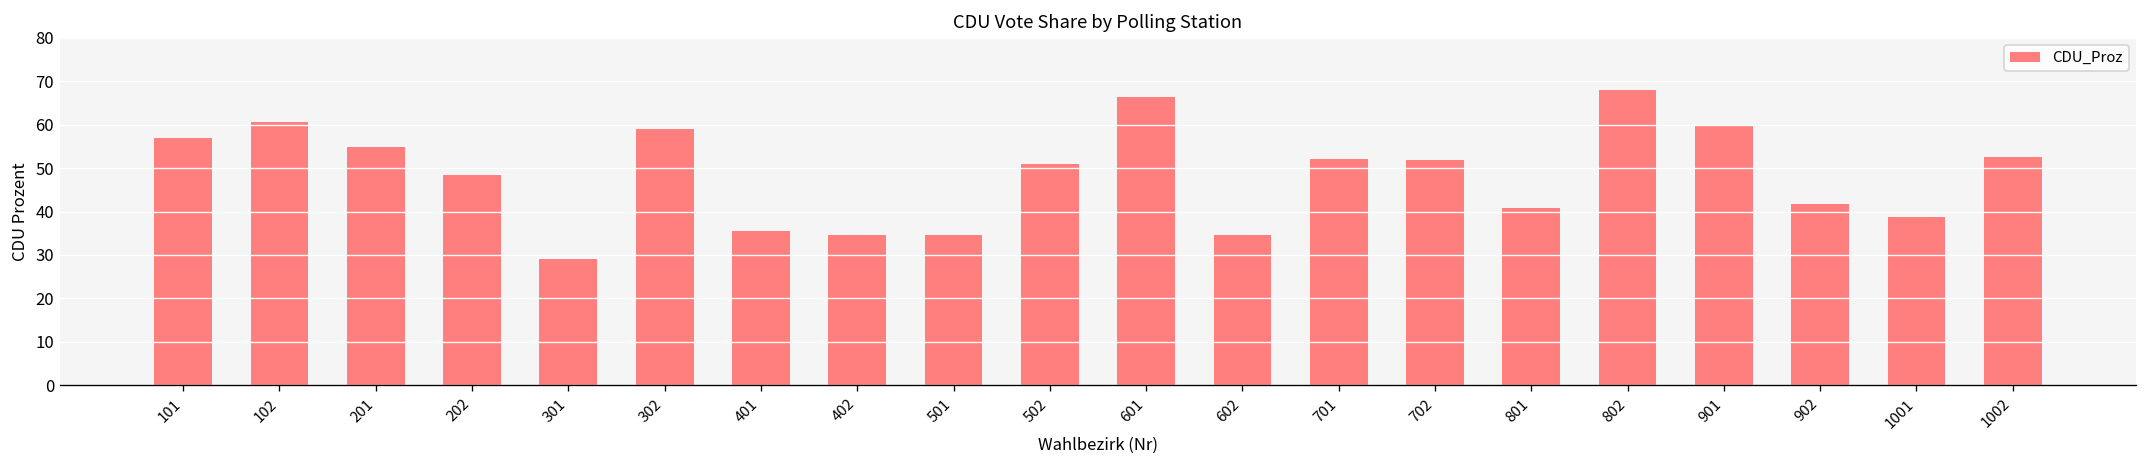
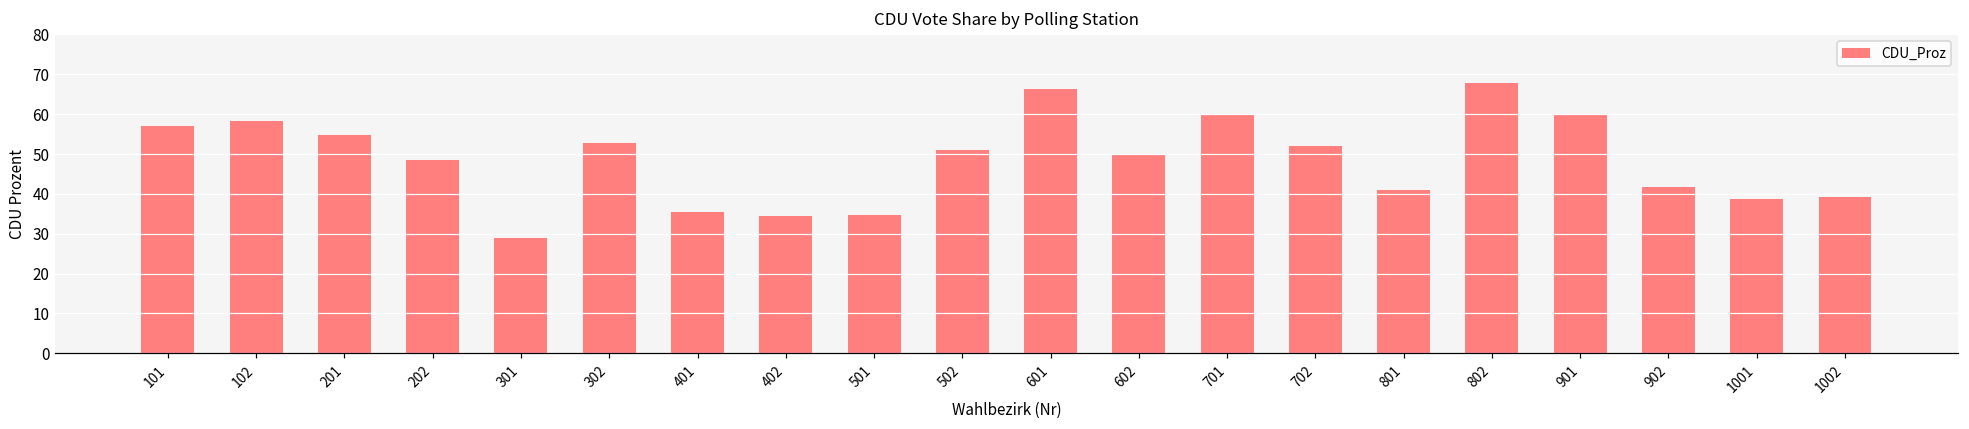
  {
    "101": 57,
-   "102": 61,
+   "102": 58,
    "201": 55,
    "202": 48,
    "301": 29,
-   "302": 59,
+   "302": 53,
    "401": 36,
    "402": 35,
    "501": 35,
    "502": 51,
    "601": 66,
-   "602": 35,
-   "701": 52,
+   "602": 50,
+   "701": 60,
    "702": 52,
    "801": 41,
    "802": 68,
    "901": 60,
    "902": 42,
    "1001": 39,
-   "1002": 53
+   "1002": 39
  }
